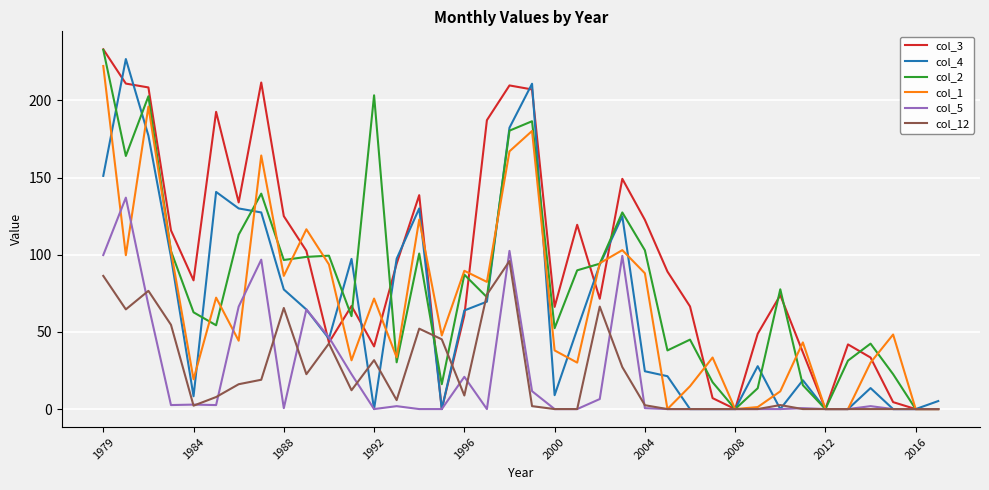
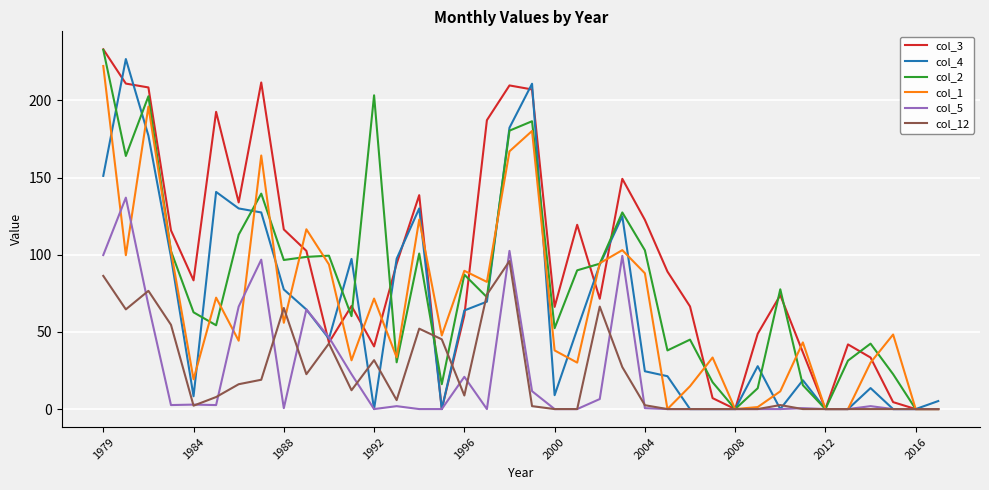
  {
    "col_3": {
      "1984": 83,
-     "1988": 125,
+     "1988": 116,
      "1992": 41,
      "1996": 61,
      "2000": 66,
      "2004": 123
    },
    "col_4": {
      "1979": 151,
      "1984": 8,
      "1988": 78,
      "1996": 64,
      "2000": 9,
      "2004": 25
    },
    "col_2": {
      "1984": 63,
      "1988": 97,
      "1992": 203,
      "1996": 87,
      "2000": 52,
      "2004": 103
    },
    "col_1": {
      "1979": 222,
      "1984": 19,
-     "1988": 86,
+     "1988": 56,
      "1992": 72,
      "1996": 90,
      "2000": 38,
      "2004": 88
    },
    "col_5": {
      "1979": 100,
      "1988": 1,
      "1996": 21,
      "2004": 1
    },
    "col_12": {
      "1979": 86,
      "1988": 66,
      "1992": 32,
      "1996": 9,
      "2004": 3
    }
  }
